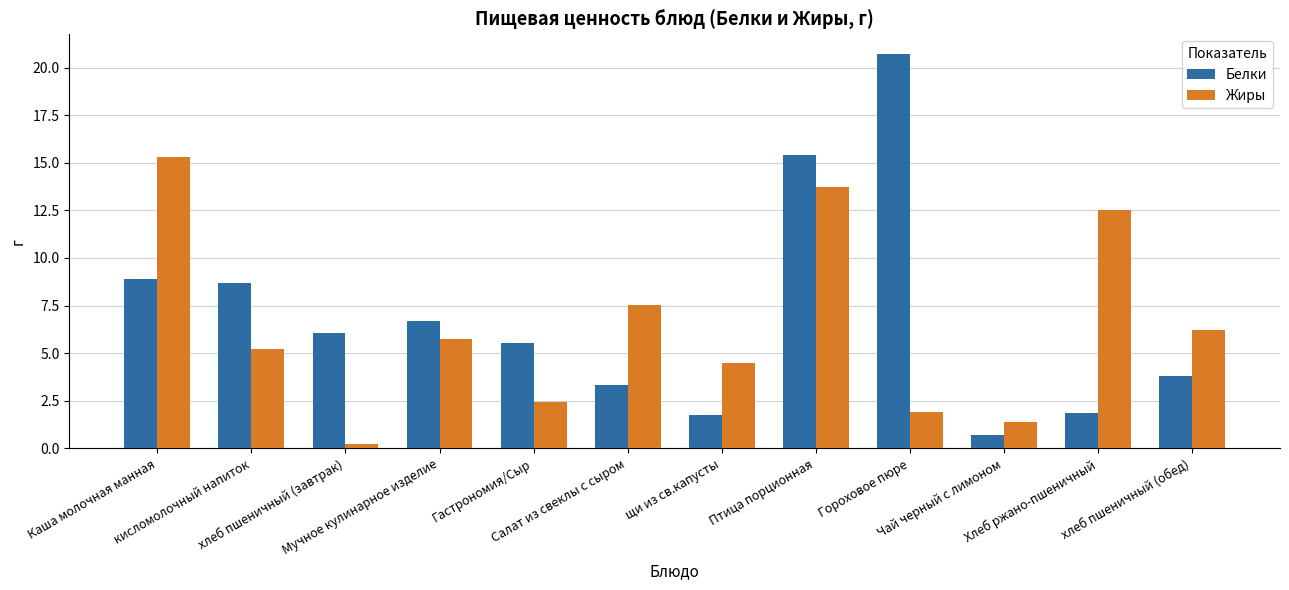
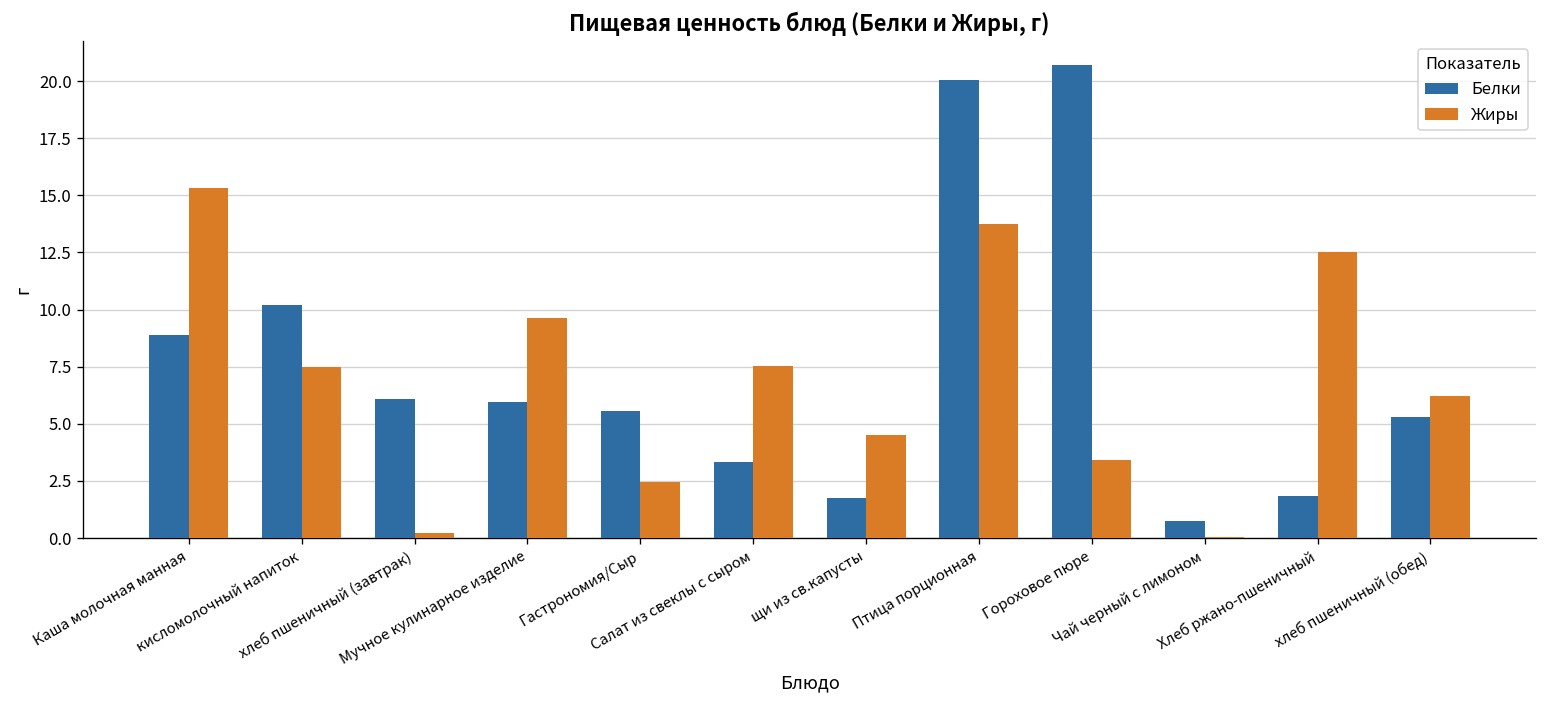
  {
    "Белки": {
      "Каша молочная манная": 8.9,
-     "кисломолочный напиток": 8.7,
+     "кисломолочный напиток": 10.2,
      "хлеб пшеничный (завтрак)": 6.1,
-     "Мучное кулинарное изделие": 6.7,
+     "Мучное кулинарное изделие": 6.0,
      "Гастрономия/Сыр": 5.6,
      "Салат из свеклы с сыром": 3.3,
      "щи из св.капусты": 1.8,
-     "Птица порционная": 15.4,
+     "Птица порционная": 20.0,
      "Гороховое пюре": 20.7,
      "Чай черный с лимоном": 0.7,
      "Хлеб ржано-пшеничный": 1.8,
-     "хлеб пшеничный (обед)": 3.8
+     "хлеб пшеничный (обед)": 5.3
    },
    "Жиры": {
      "Каша молочная манная": 15.3,
-     "кисломолочный напиток": 5.2,
+     "кисломолочный напиток": 7.5,
      "хлеб пшеничный (завтрак)": 0.2,
-     "Мучное кулинарное изделие": 5.8,
+     "Мучное кулинарное изделие": 9.6,
      "Гастрономия/Сыр": 2.5,
      "Салат из свеклы с сыром": 7.6,
      "щи из св.капусты": 4.5,
      "Птица порционная": 13.7,
-     "Гороховое пюре": 1.9,
-     "Чай черный с лимоном": 1.4,
+     "Гороховое пюре": 3.4,
+     "Чай черный с лимоном": 0.1,
      "Хлеб ржано-пшеничный": 12.5,
      "хлеб пшеничный (обед)": 6.2
    }
  }
